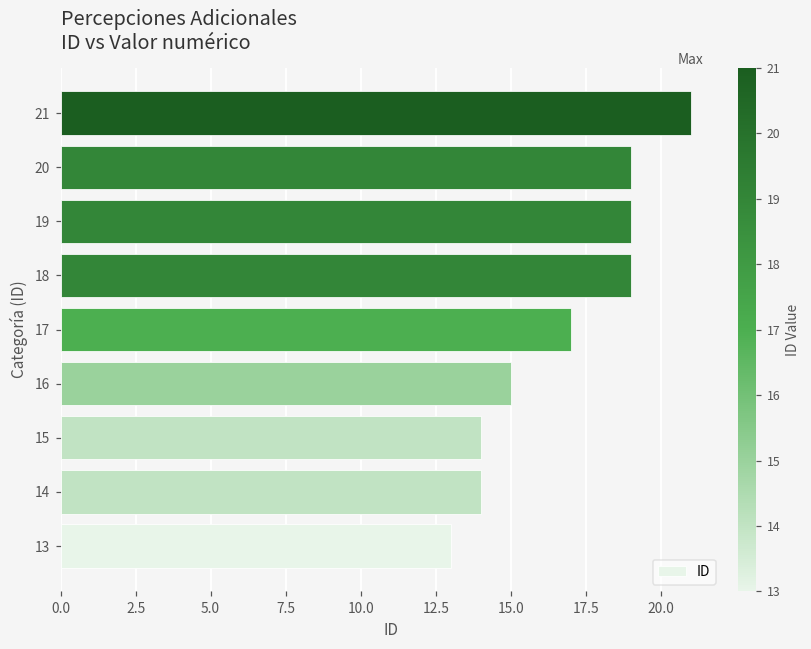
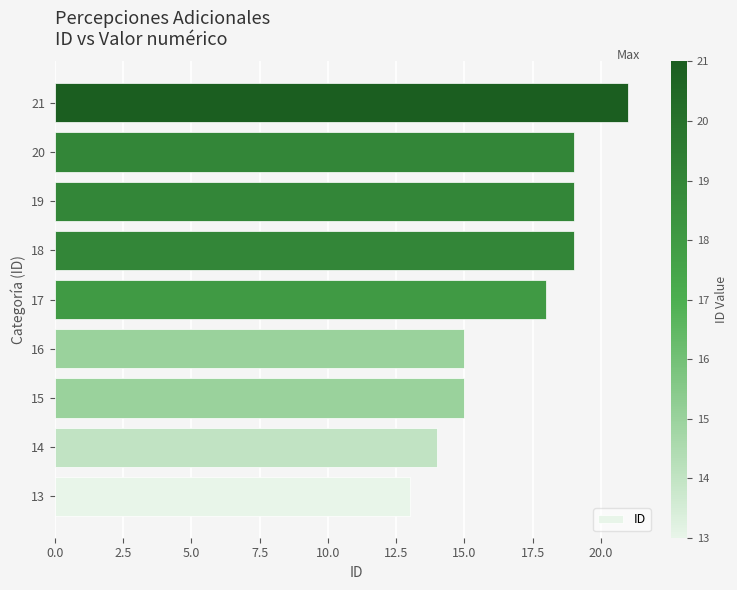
  {
    "21": 21,
    "20": 19,
    "19": 19,
    "18": 19,
-   "17": 17,
+   "17": 18,
    "16": 15,
-   "15": 14,
+   "15": 15,
    "14": 14,
    "13": 13
  }
